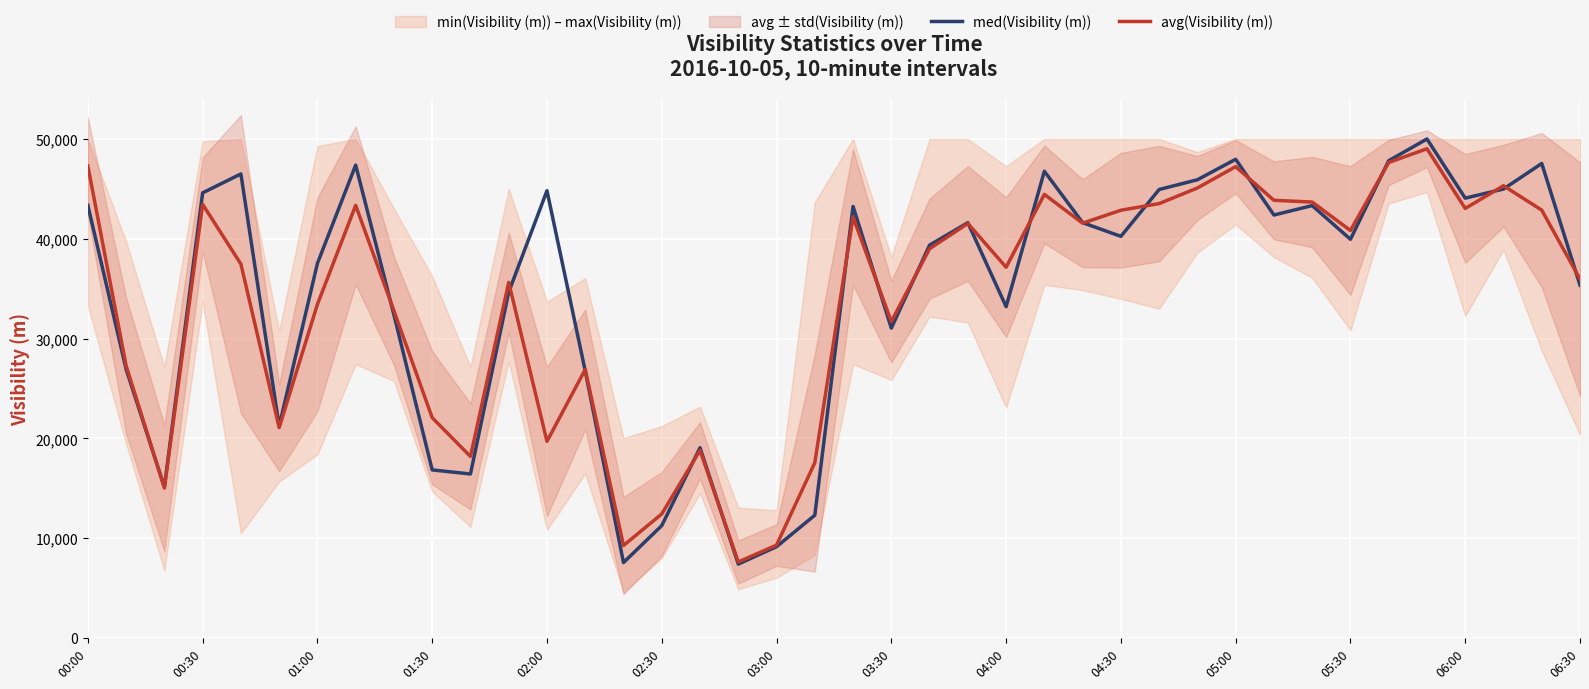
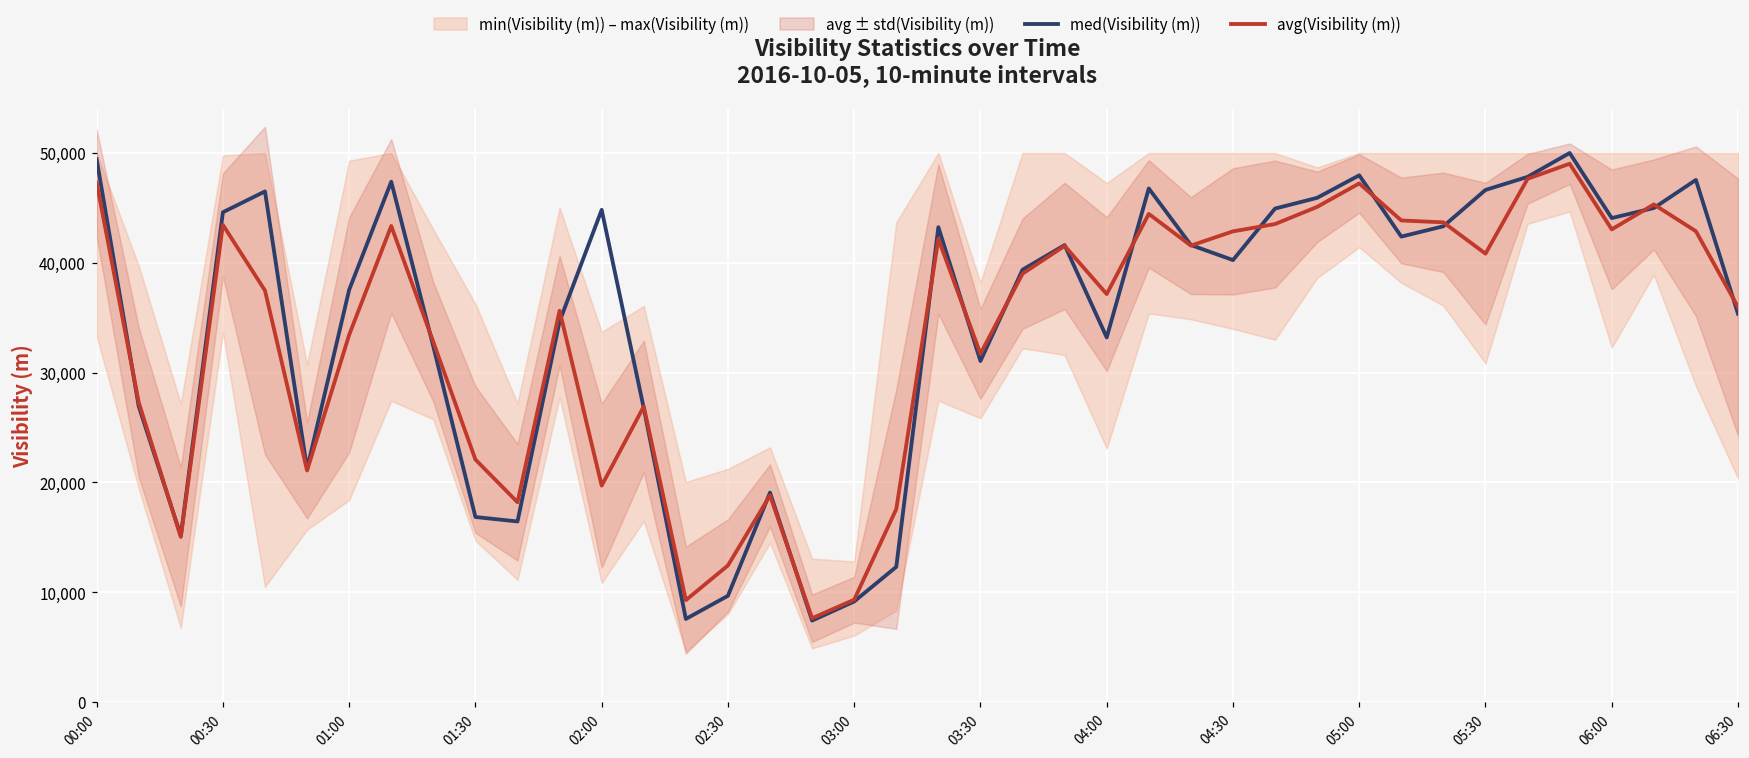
  {
    "med(Visibility (m))": {
-     "00:00": "43,000",
+     "00:00": "49,000",
      "00:30": "45,000",
      "01:00": "38,000",
      "01:30": "17,000",
      "02:00": "45,000",
-     "02:30": "11,000",
+     "02:30": "10,000",
      "03:30": "31,000",
      "04:00": "33,000",
      "04:30": "40,000",
      "05:00": "48,000",
-     "05:30": "40,000",
+     "05:30": "47,000",
      "06:00": "44,000",
      "06:30": "35,000"
    }
  }
